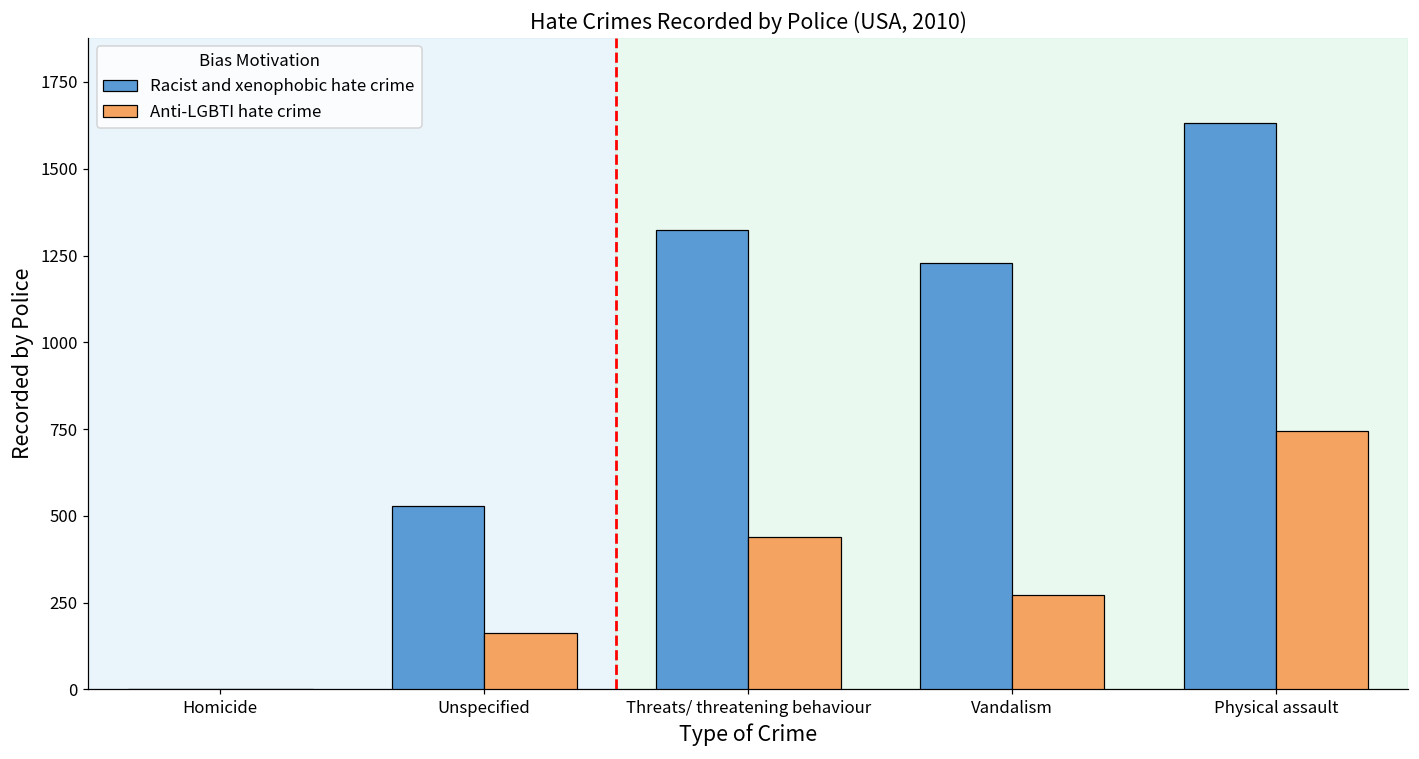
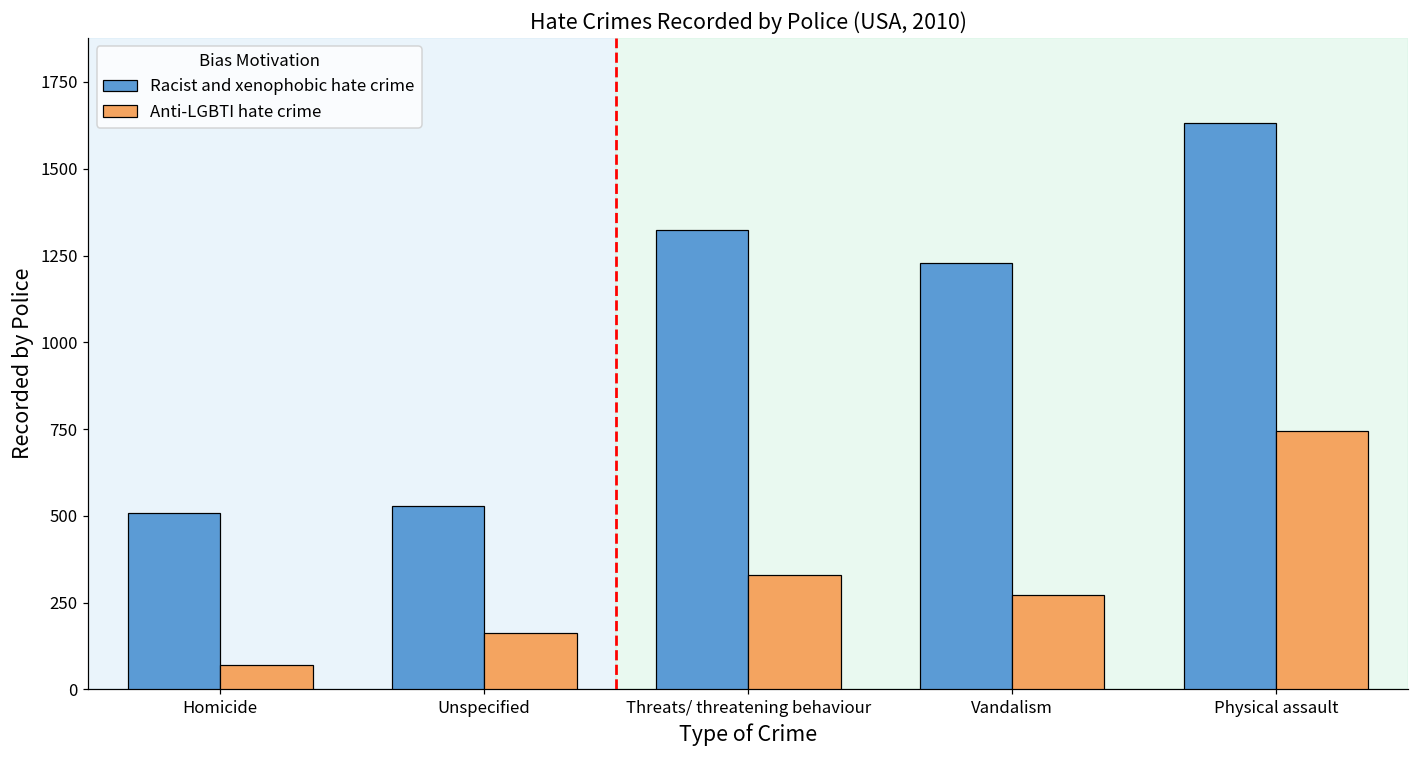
  {
    "Racist and xenophobic hate crime": {
-     "Homicide": 0,
+     "Homicide": 510,
      "Unspecified": 530,
      "Threats/ threatening behaviour": 1320,
      "Vandalism": 1230,
      "Physical assault": 1630
    },
    "Anti-LGBTI hate crime": {
-     "Homicide": 0,
+     "Homicide": 70,
      "Unspecified": 160,
-     "Threats/ threatening behaviour": 440,
+     "Threats/ threatening behaviour": 330,
      "Vandalism": 270,
      "Physical assault": 740
    }
  }
